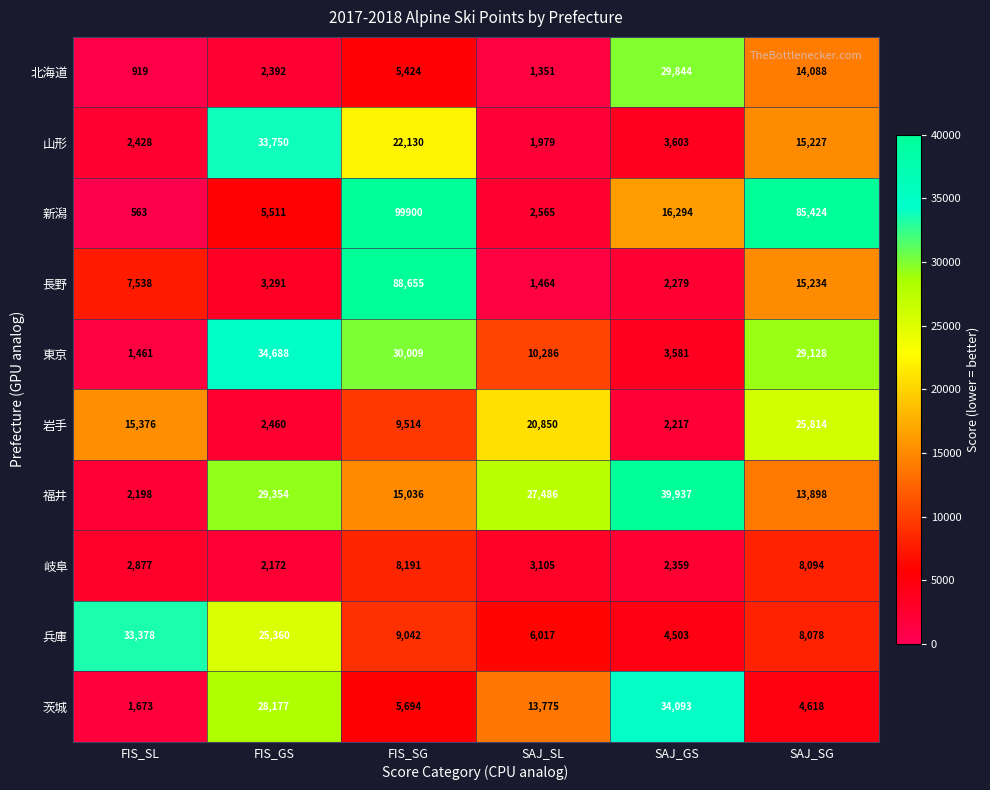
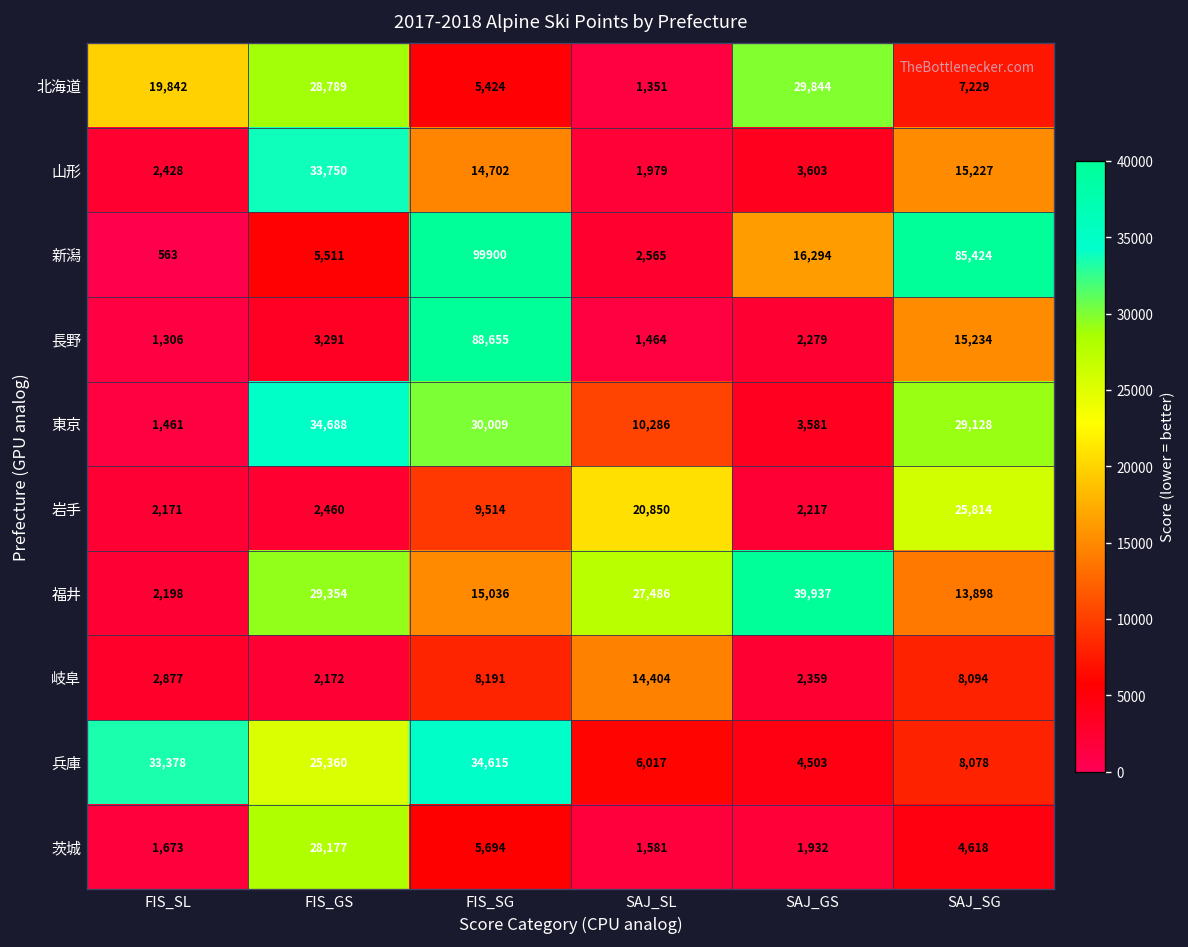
  {
    "北海道": {
-     "FIS_SL": "919",
-     "FIS_GS": "2,392",
+     "FIS_SL": "19,842",
+     "FIS_GS": "28,789",
      "FIS_SG": "5,424",
      "SAJ_SL": "1,351",
      "SAJ_GS": "29,844",
-     "SAJ_SG": "14,088"
+     "SAJ_SG": "7,229"
    },
    "山形": {
      "FIS_SL": "2,428",
      "FIS_GS": "33,750",
-     "FIS_SG": "22,130",
+     "FIS_SG": "14,702",
      "SAJ_SL": "1,979",
      "SAJ_GS": "3,603",
      "SAJ_SG": "15,227"
    },
    "新潟": {
      "FIS_SL": "563",
      "FIS_GS": "5,511",
      "FIS_SG": "99900",
      "SAJ_SL": "2,565",
      "SAJ_GS": "16,294",
      "SAJ_SG": "85,424"
    },
    "長野": {
-     "FIS_SL": "7,538",
+     "FIS_SL": "1,306",
      "FIS_GS": "3,291",
      "FIS_SG": "88,655",
      "SAJ_SL": "1,464",
      "SAJ_GS": "2,279",
      "SAJ_SG": "15,234"
    },
    "東京": {
      "FIS_SL": "1,461",
      "FIS_GS": "34,688",
      "FIS_SG": "30,009",
      "SAJ_SL": "10,286",
      "SAJ_GS": "3,581",
      "SAJ_SG": "29,128"
    },
    "岩手": {
-     "FIS_SL": "15,376",
+     "FIS_SL": "2,171",
      "FIS_GS": "2,460",
      "FIS_SG": "9,514",
      "SAJ_SL": "20,850",
      "SAJ_GS": "2,217",
      "SAJ_SG": "25,814"
    },
    "福井": {
      "FIS_SL": "2,198",
      "FIS_GS": "29,354",
      "FIS_SG": "15,036",
      "SAJ_SL": "27,486",
      "SAJ_GS": "39,937",
      "SAJ_SG": "13,898"
    },
    "岐阜": {
      "FIS_SL": "2,877",
      "FIS_GS": "2,172",
      "FIS_SG": "8,191",
-     "SAJ_SL": "3,105",
+     "SAJ_SL": "14,404",
      "SAJ_GS": "2,359",
      "SAJ_SG": "8,094"
    },
    "兵庫": {
      "FIS_SL": "33,378",
      "FIS_GS": "25,360",
-     "FIS_SG": "9,042",
+     "FIS_SG": "34,615",
      "SAJ_SL": "6,017",
      "SAJ_GS": "4,503",
      "SAJ_SG": "8,078"
    },
    "茨城": {
      "FIS_SL": "1,673",
      "FIS_GS": "28,177",
      "FIS_SG": "5,694",
-     "SAJ_SL": "13,775",
-     "SAJ_GS": "34,093",
+     "SAJ_SL": "1,581",
+     "SAJ_GS": "1,932",
      "SAJ_SG": "4,618"
    }
  }
